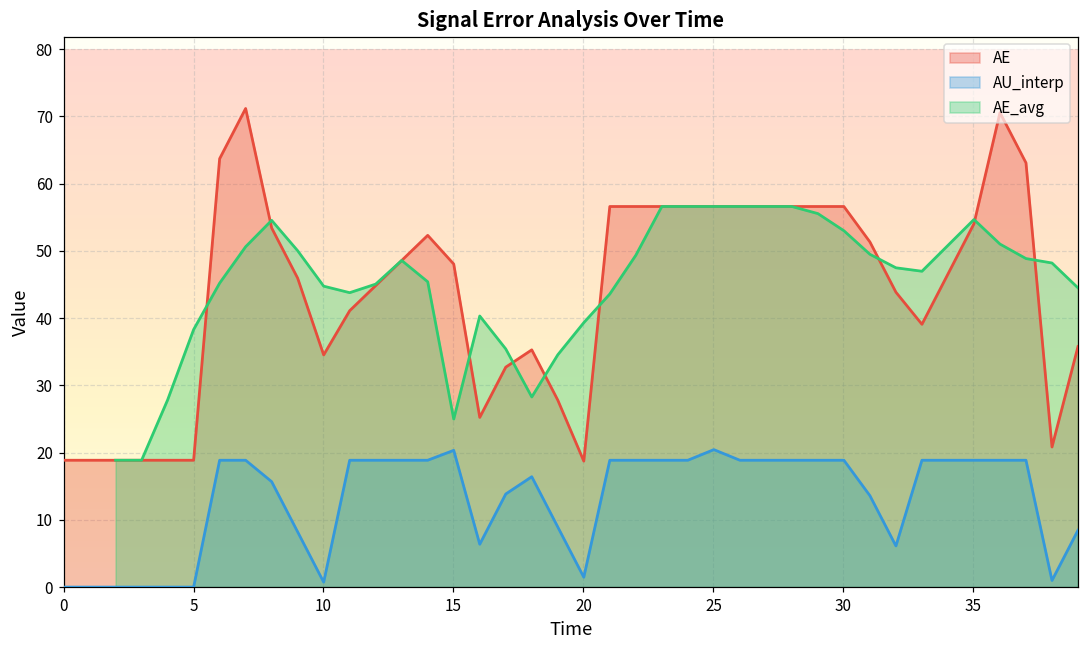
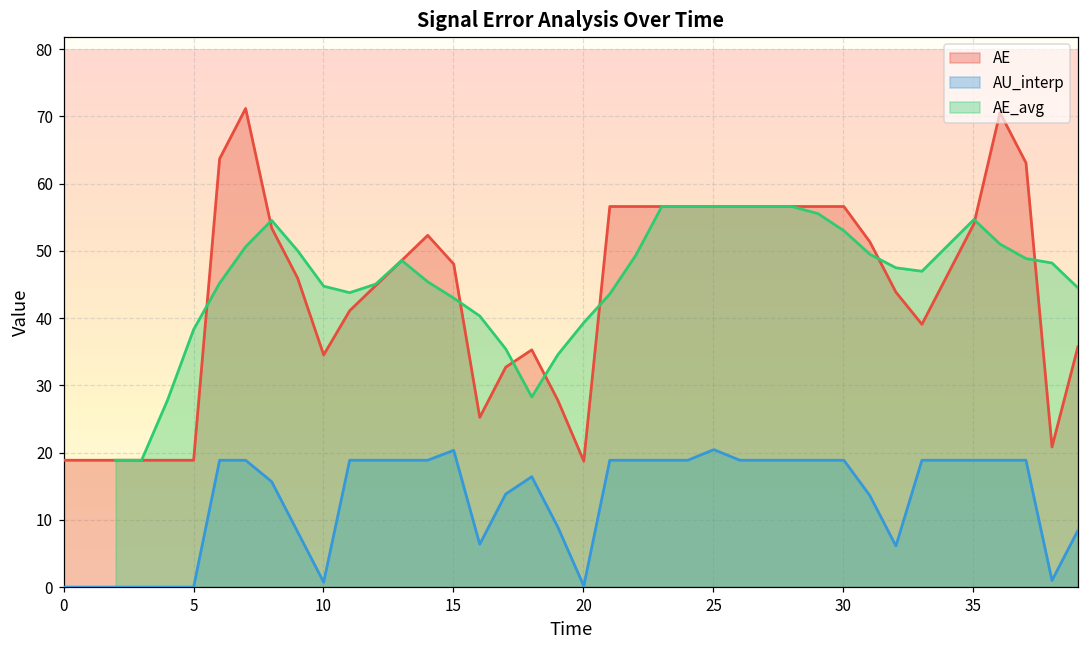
  {
    "AE": {
      "0": 19,
      "5": 19,
      "10": 35,
      "15": 48,
      "20": 19
    },
    "AU_interp": {
      "0": 0,
      "5": 0,
      "10": 1,
      "15": 20,
-     "20": 1,
+     "20": 0,
      "25": 20
    },
    "AE_avg": {
      "5": 38,
      "10": 45,
-     "15": 25,
+     "15": 43,
      "20": 39
    }
  }
